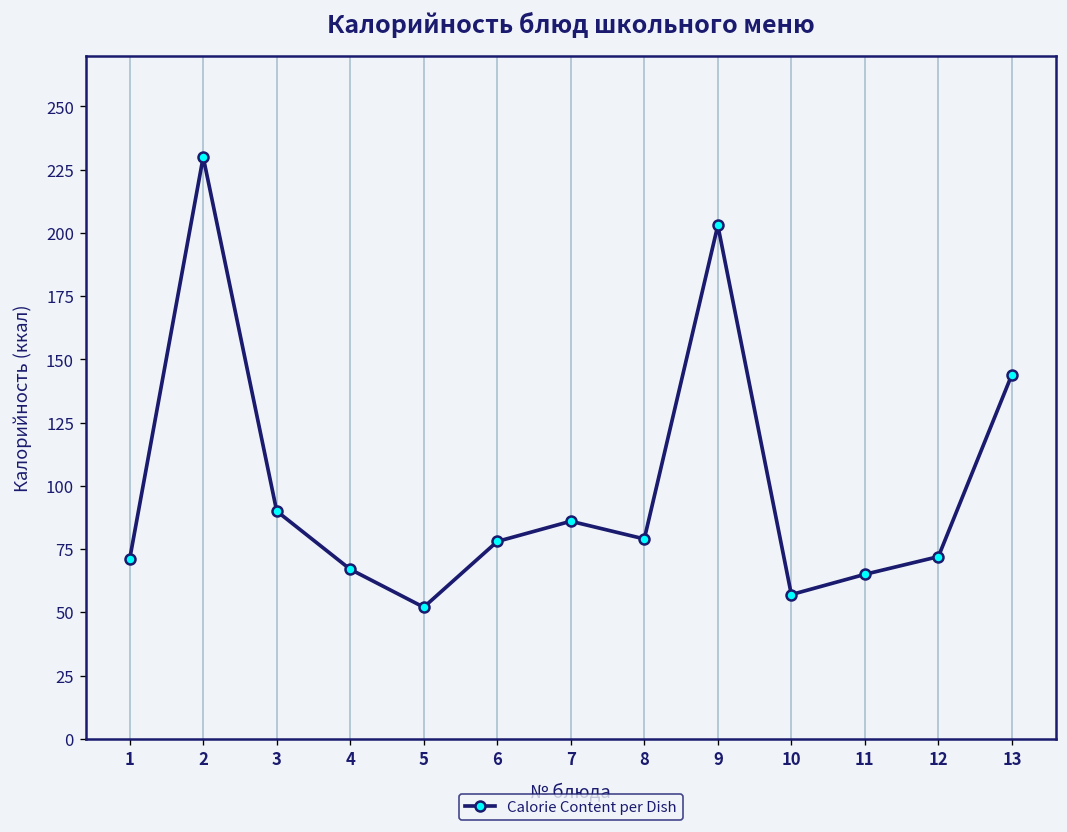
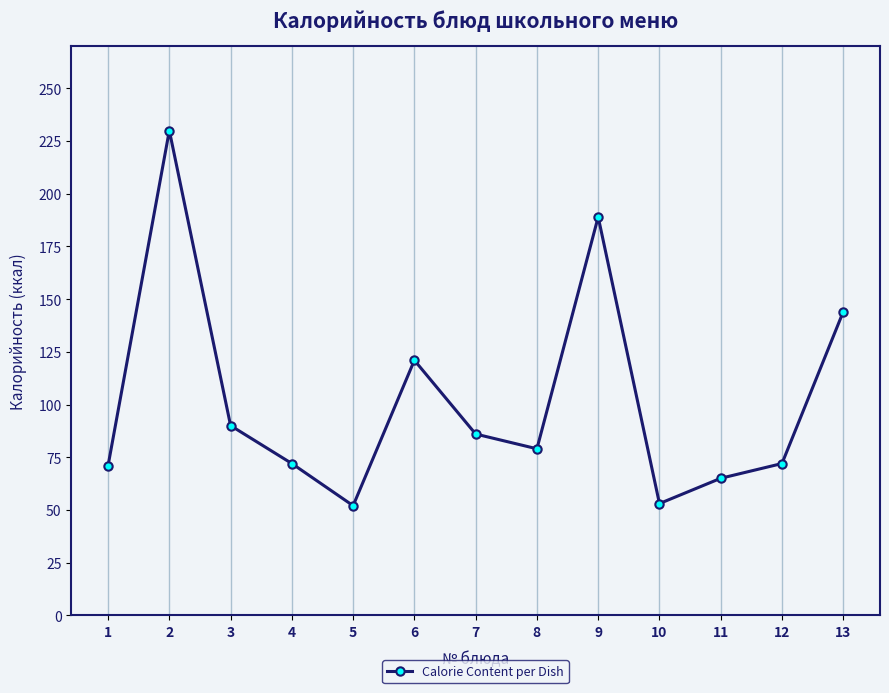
  {
    "1": 71,
    "2": 230,
    "3": 90,
-   "4": 67,
+   "4": 72,
    "5": 52,
-   "6": 78,
+   "6": 121,
    "7": 86,
    "8": 79,
-   "9": 203,
-   "10": 57,
+   "9": 189,
+   "10": 53,
    "11": 65,
    "12": 72,
    "13": 144
  }
